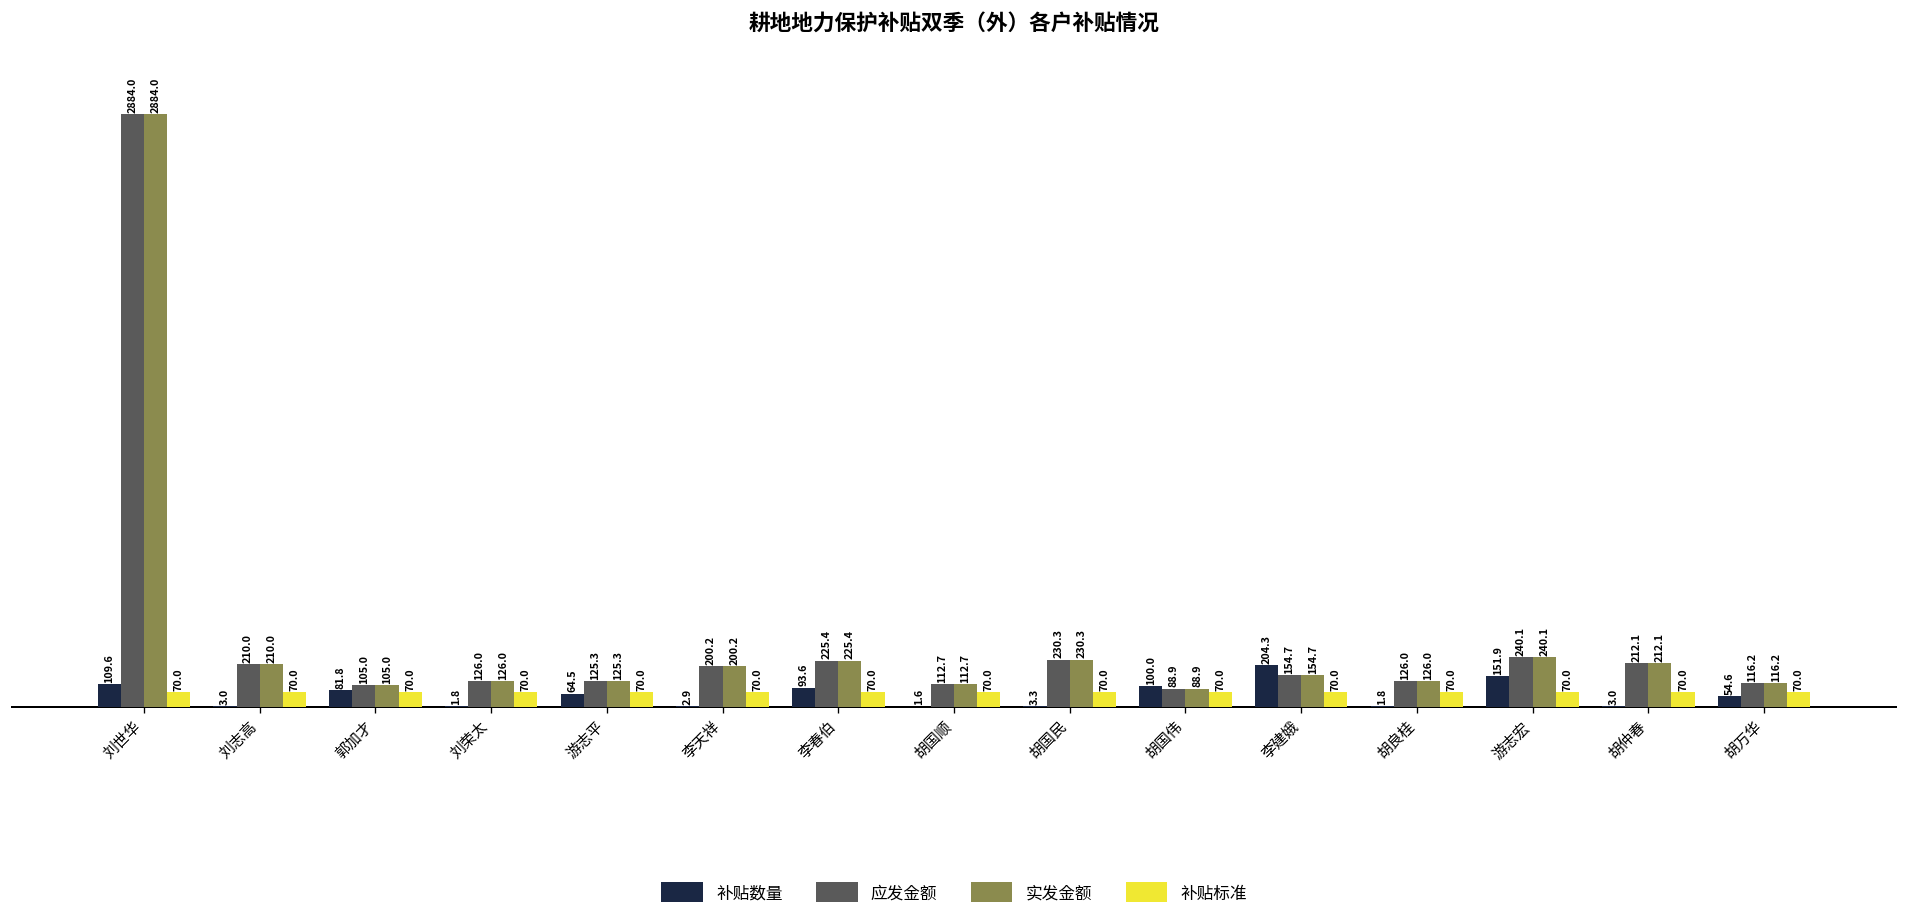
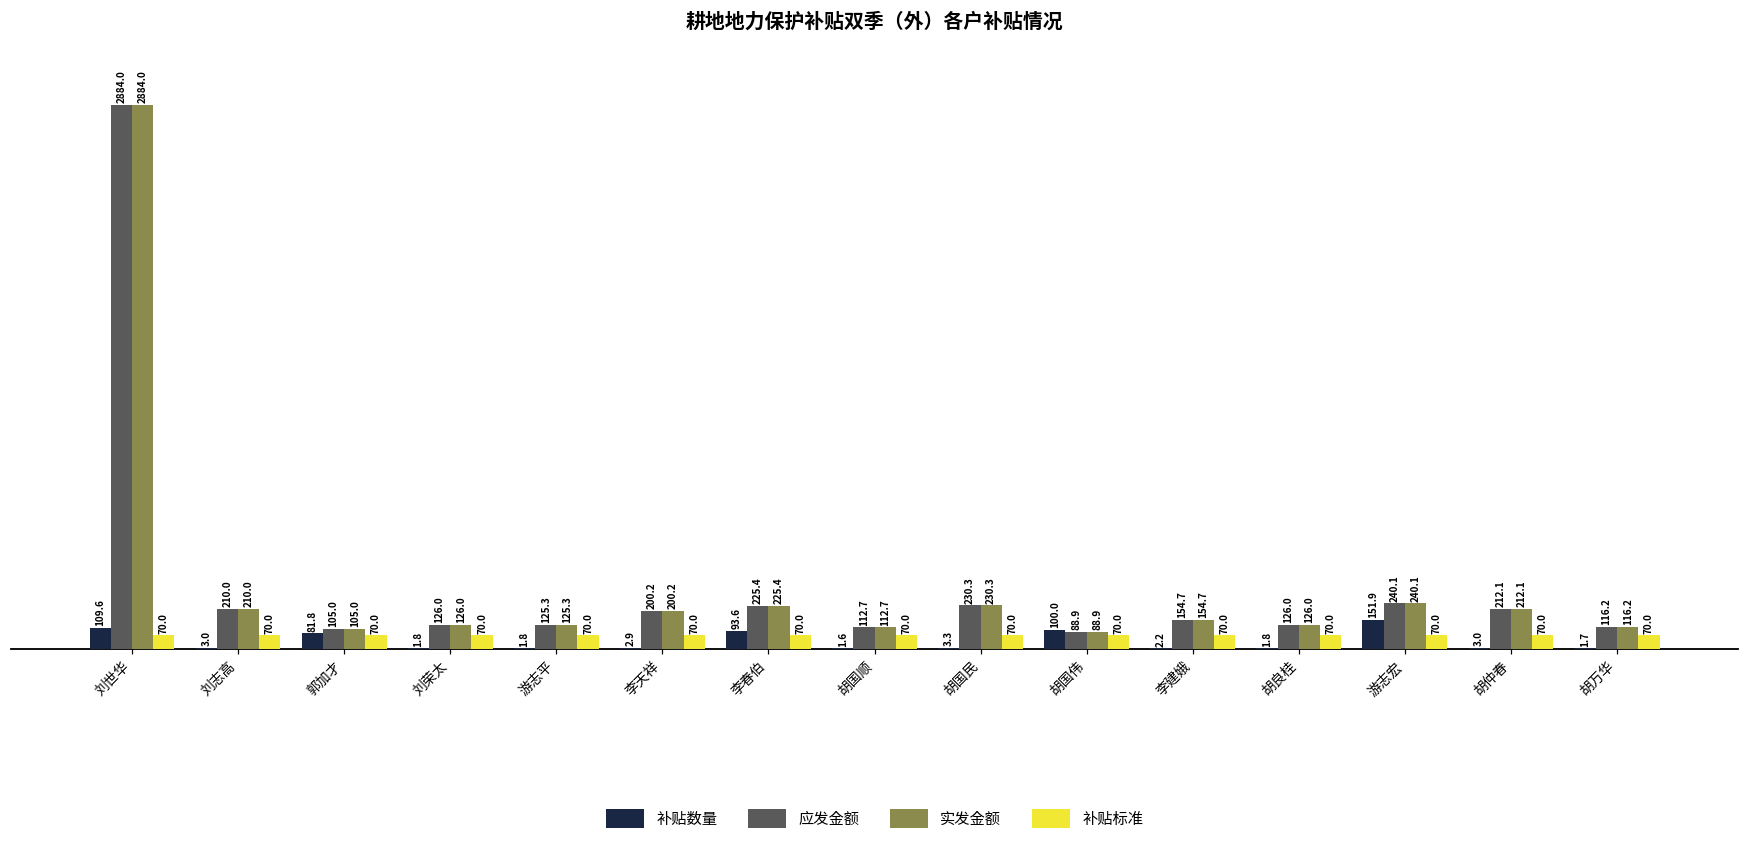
  {
    "补贴数量": {
      "刘世华": 109.6,
      "刘志高": 3.0,
      "郭加才": 81.8,
      "刘荣太": 1.8,
-     "游志平": 64.5,
+     "游志平": 1.8,
      "李天祥": 2.9,
      "李春伯": 93.6,
      "胡国顺": 1.6,
      "胡国民": 3.3,
      "胡国伟": 100.0,
-     "李建娥": 204.3,
+     "李建娥": 2.2,
      "胡良桂": 1.8,
      "游志宏": 151.9,
      "胡仲春": 3.0,
-     "胡万华": 54.6
+     "胡万华": 1.7
    },
    "应发金额": {
      "刘世华": 2884.0,
      "刘志高": 210.0,
      "郭加才": 105.0,
      "刘荣太": 126.0,
      "游志平": 125.3,
      "李天祥": 200.2,
      "李春伯": 225.4,
      "胡国顺": 112.7,
      "胡国民": 230.3,
      "胡国伟": 88.9,
      "李建娥": 154.7,
      "胡良桂": 126.0,
      "游志宏": 240.1,
      "胡仲春": 212.1,
      "胡万华": 116.2
    },
    "实发金额": {
      "刘世华": 2884.0,
      "刘志高": 210.0,
      "郭加才": 105.0,
      "刘荣太": 126.0,
      "游志平": 125.3,
      "李天祥": 200.2,
      "李春伯": 225.4,
      "胡国顺": 112.7,
      "胡国民": 230.3,
      "胡国伟": 88.9,
      "李建娥": 154.7,
      "胡良桂": 126.0,
      "游志宏": 240.1,
      "胡仲春": 212.1,
      "胡万华": 116.2
    },
    "补贴标准": {
      "刘世华": 70.0,
      "刘志高": 70.0,
      "郭加才": 70.0,
      "刘荣太": 70.0,
      "游志平": 70.0,
      "李天祥": 70.0,
      "李春伯": 70.0,
      "胡国顺": 70.0,
      "胡国民": 70.0,
      "胡国伟": 70.0,
      "李建娥": 70.0,
      "胡良桂": 70.0,
      "游志宏": 70.0,
      "胡仲春": 70.0,
      "胡万华": 70.0
    }
  }
